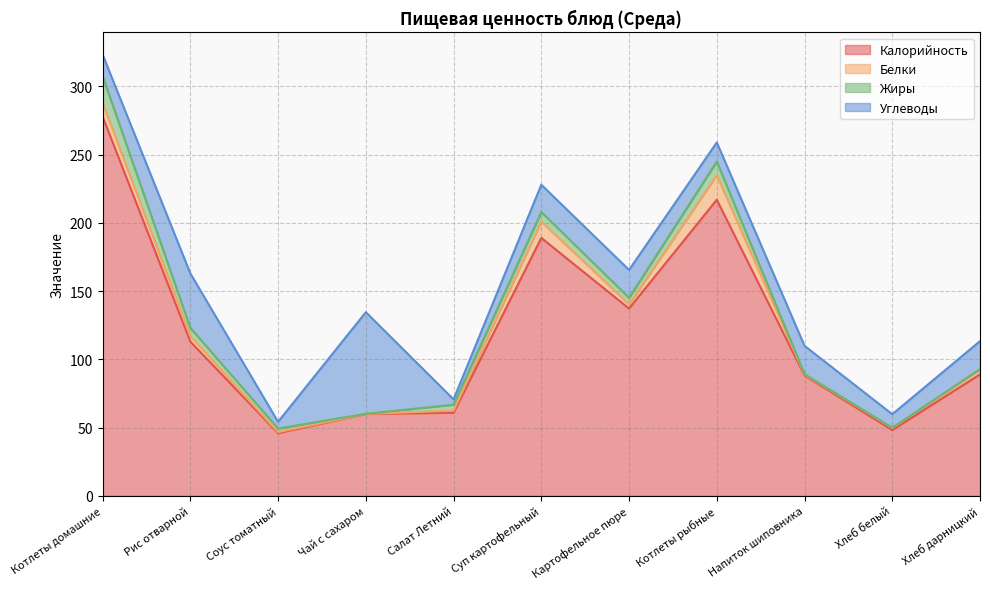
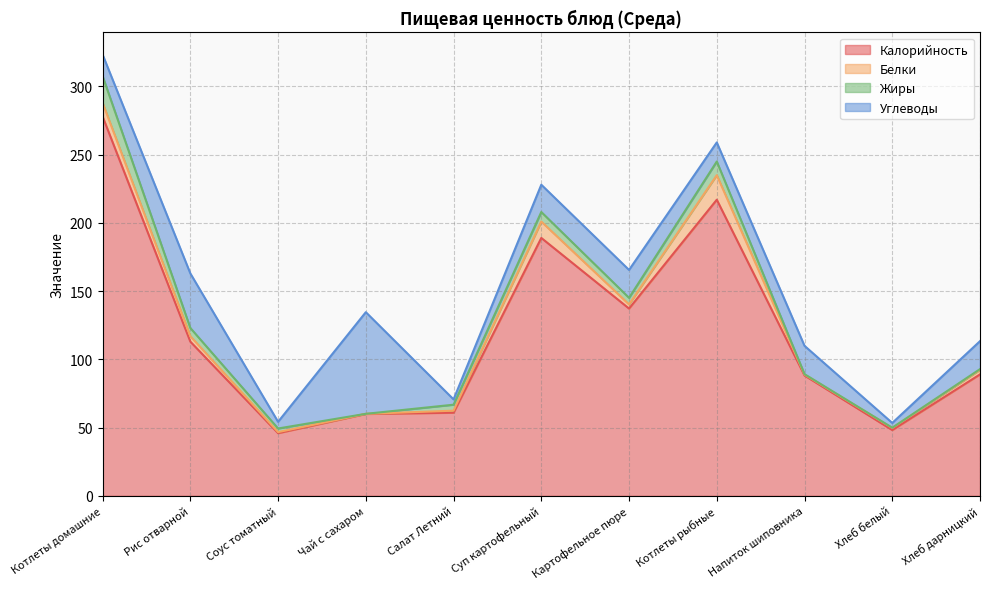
  {
    "Калорийность": {
      "Котлеты домашние": 278,
      "Рис отварной": 113,
      "Суп картофельный": 189,
      "Картофельное пюре": 137,
      "Котлеты рыбные": 217,
      "Хлеб дарницкий": 89
    },
    "Белки": {
      "Котлеты домашние": 10,
      "Рис отварной": 4,
      "Суп картофельный": 12,
      "Картофельное пюре": 3,
      "Котлеты рыбные": 18
    },
    "Жиры": {
      "Котлеты домашние": 20,
      "Рис отварной": 6,
      "Соус томатный": 3,
      "Салат Летний": 4,
      "Суп картофельный": 7,
      "Картофельное пюре": 5,
      "Котлеты рыбные": 10
    },
    "Углеводы": {
      "Котлеты домашние": 16,
      "Рис отварной": 40,
      "Соус томатный": 5,
      "Чай с сахаром": 75,
      "Салат Летний": 4,
      "Суп картофельный": 20,
      "Картофельное пюре": 20,
      "Котлеты рыбные": 14,
      "Напиток шиповника": 21,
-     "Хлеб белый": 10,
+     "Хлеб белый": 4,
      "Хлеб дарницкий": 21
    }
  }
